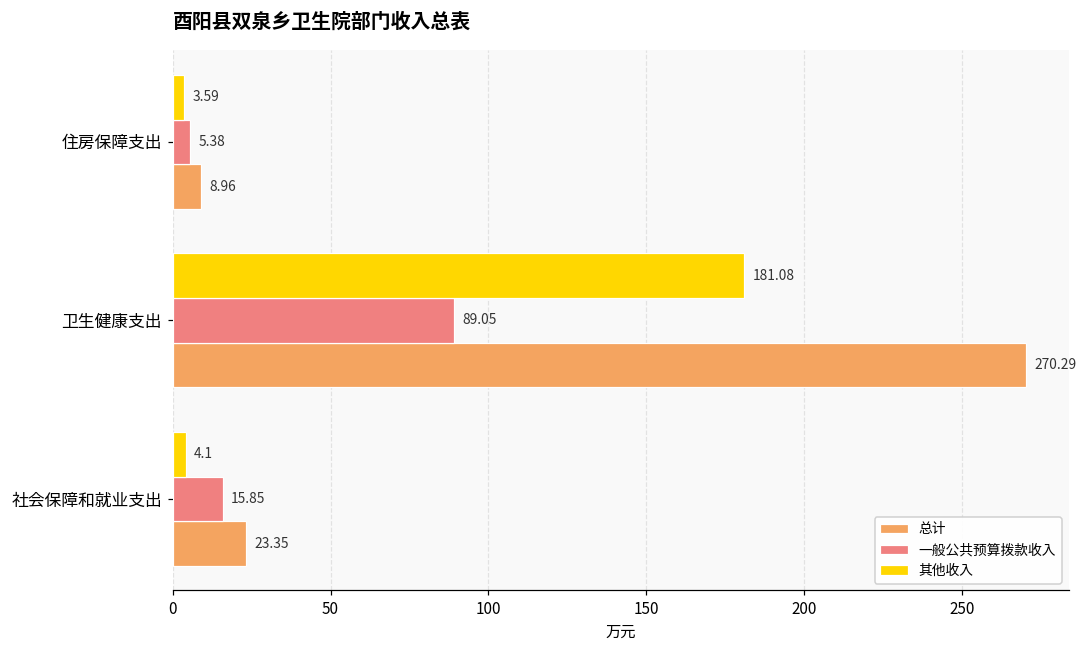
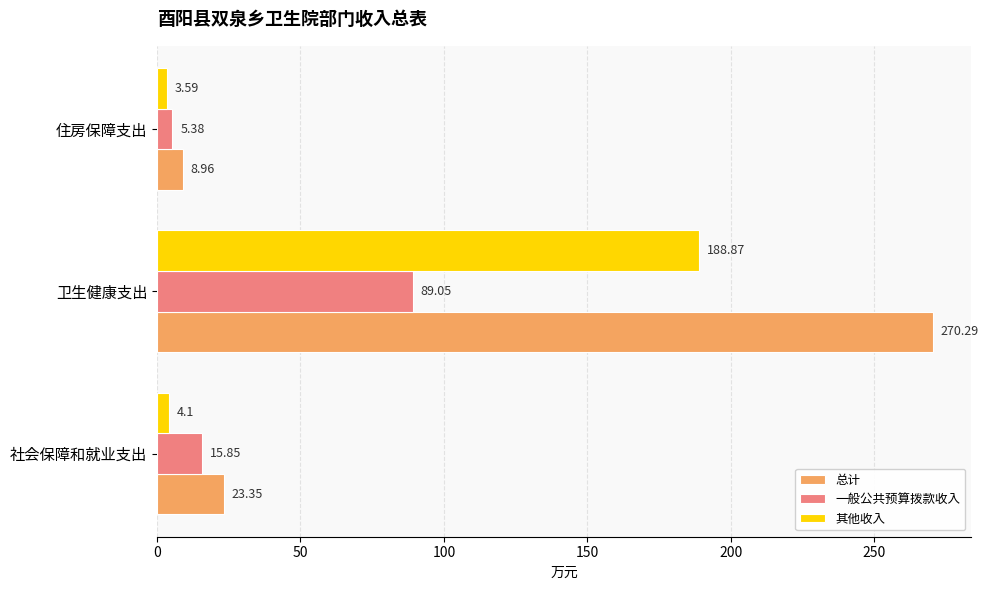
  {
    "其他收入": {
      "住房保障支出": 3.59,
-     "卫生健康支出": 181.08,
+     "卫生健康支出": 188.87,
      "社会保障和就业支出": 4.1
    }
  }
